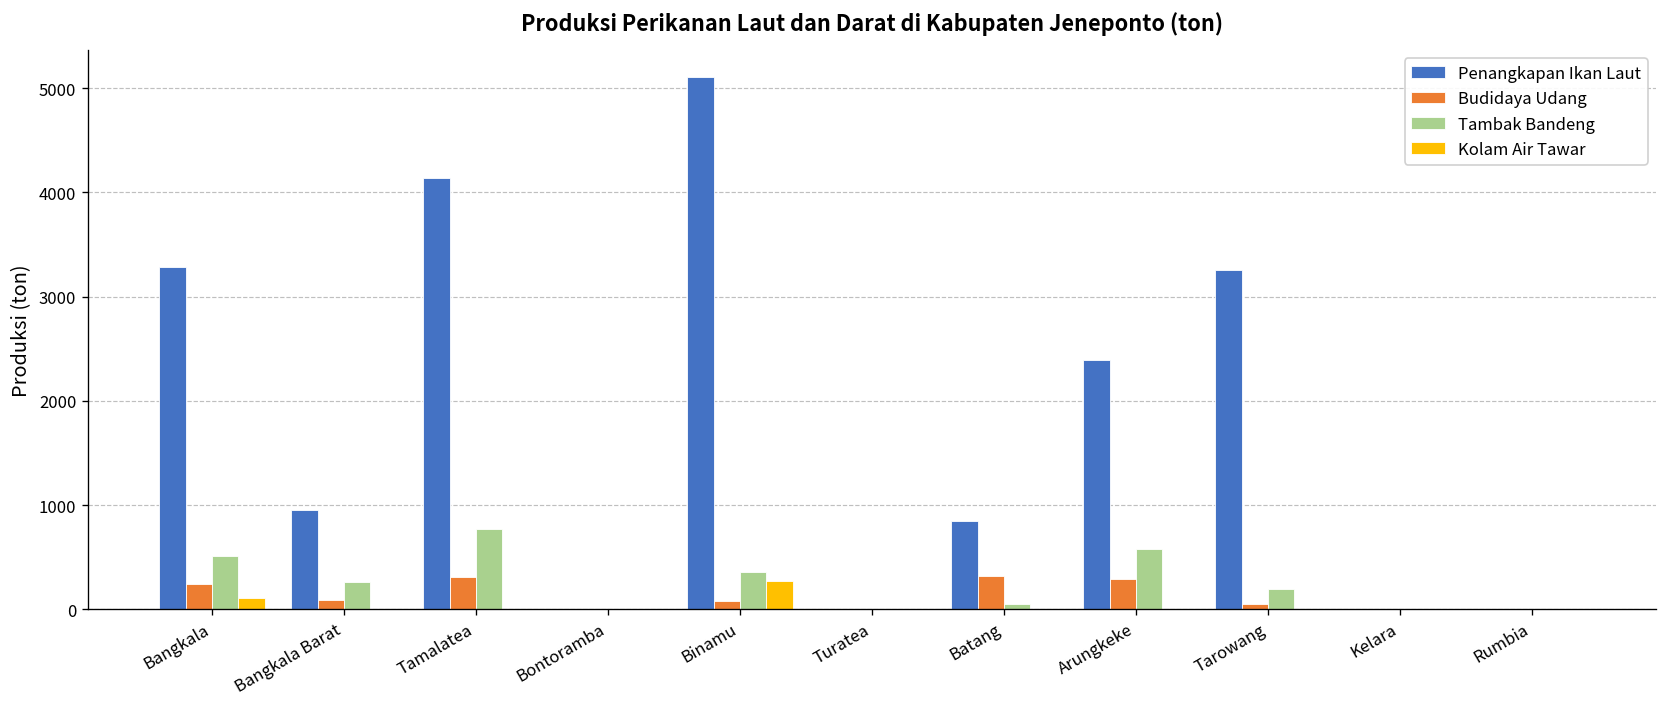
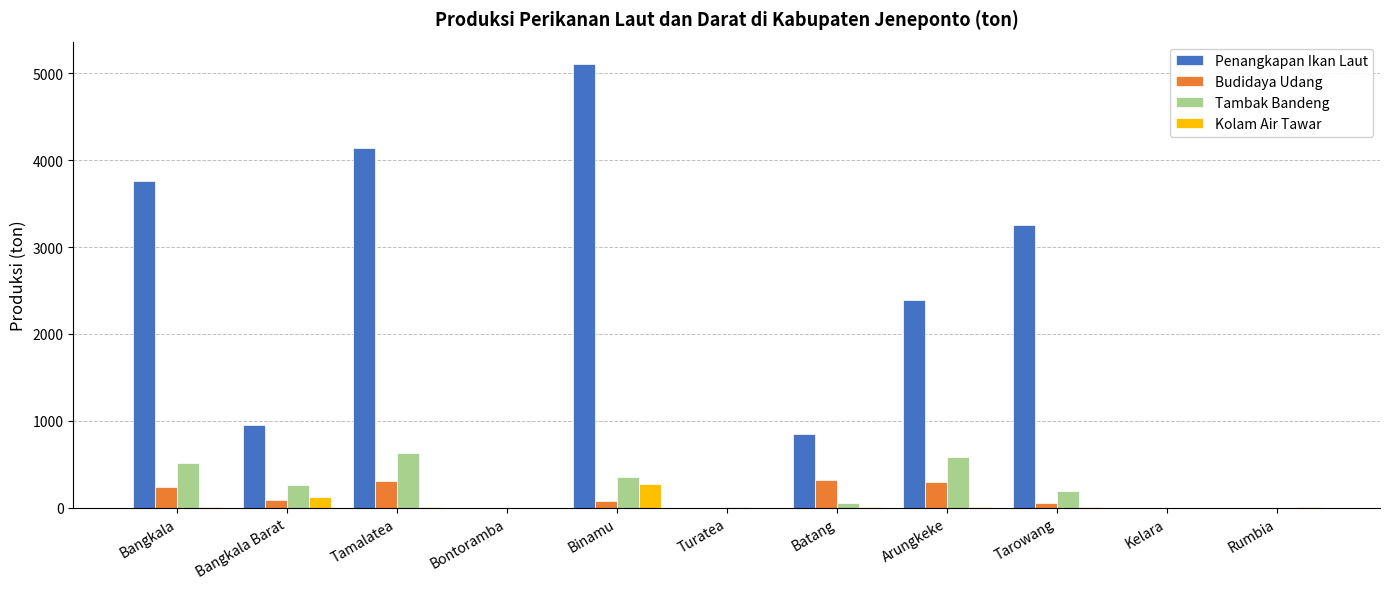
  {
    "Penangkapan Ikan Laut": {
-     "Bangkala": 3300,
+     "Bangkala": 3800,
      "Bangkala Barat": 900,
      "Tamalatea": 4100,
      "Bontoramba": 0,
      "Binamu": 5100,
      "Turatea": 0,
      "Batang": 800,
      "Arungkeke": 2400,
      "Tarowang": 3300,
      "Kelara": 0,
      "Rumbia": 0
    },
    "Budidaya Udang": {
      "Bangkala": 200,
      "Bangkala Barat": 100,
      "Tamalatea": 300,
      "Bontoramba": 0,
      "Binamu": 100,
      "Turatea": 0,
      "Batang": 300,
      "Arungkeke": 300,
      "Tarowang": 0,
      "Kelara": 0,
      "Rumbia": 0
    },
    "Tambak Bandeng": {
      "Bangkala": 500,
      "Bangkala Barat": 300,
-     "Tamalatea": 800,
+     "Tamalatea": 600,
      "Bontoramba": 0,
      "Binamu": 400,
      "Batang": 0,
      "Arungkeke": 600,
      "Tarowang": 200,
      "Kelara": 0,
      "Rumbia": 0
    },
    "Kolam Air Tawar": {
-     "Bangkala": 100,
-     "Bangkala Barat": 0,
+     "Bangkala": 0,
+     "Bangkala Barat": 100,
      "Bontoramba": 0,
      "Binamu": 300,
      "Turatea": 0,
      "Kelara": 0
    }
  }
